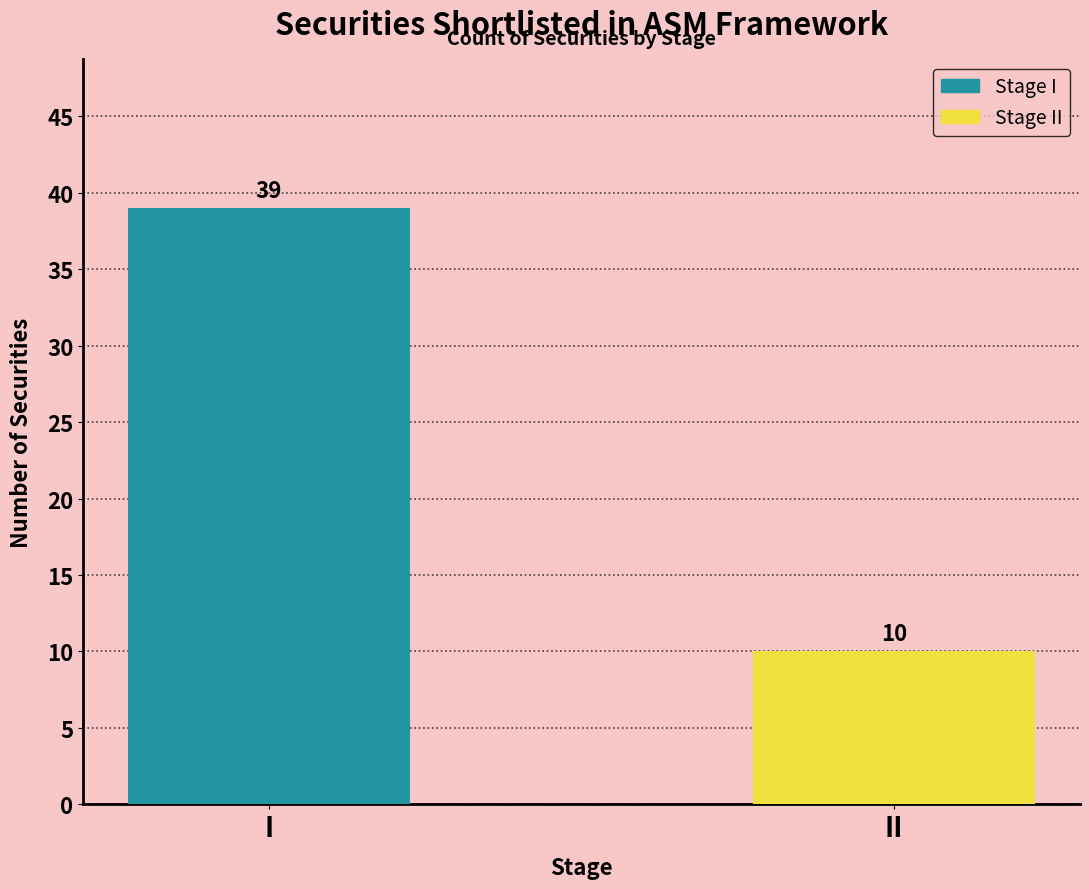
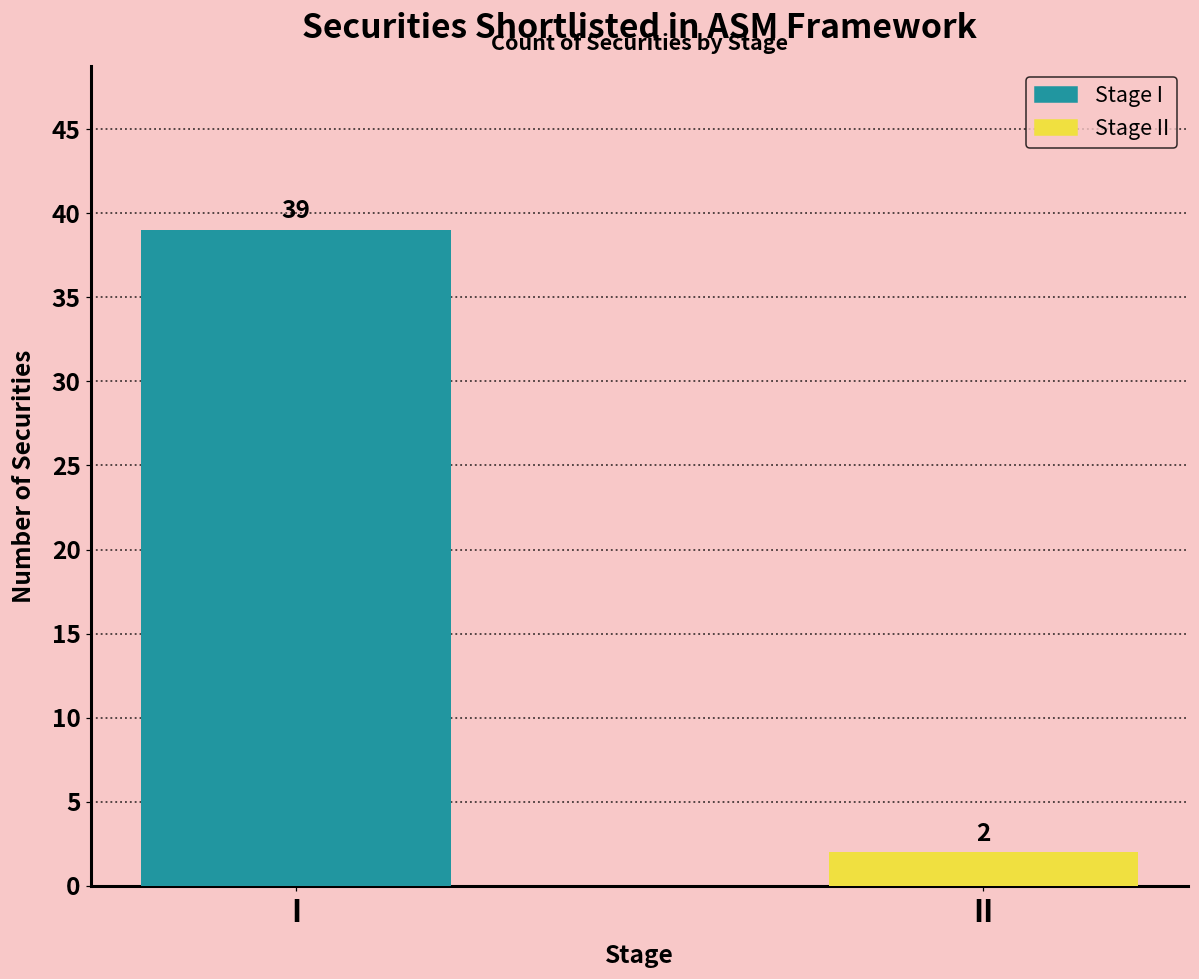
  {
    "I": 39,
-   "II": 10
+   "II": 2
  }
